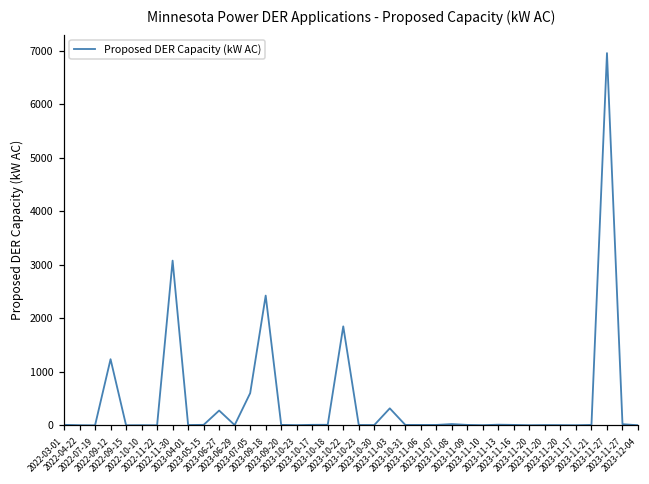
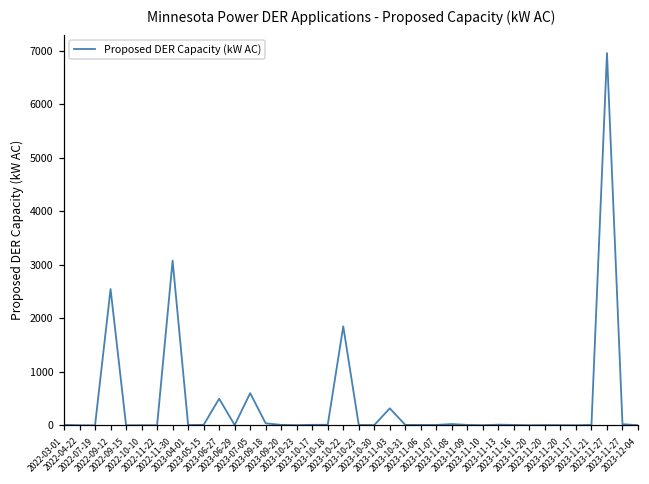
  {
    "2022-03-01": 0,
    "2022-04-22": 0,
    "2022-07-19": 0,
-   "2022-09-12": 1200,
+   "2022-09-12": 2600,
    "2022-09-15": 0,
    "2022-10-10": 0,
    "2022-11-22": 0,
    "2022-11-30": 3100,
    "2023-04-01": 0,
    "2023-05-15": 0,
-   "2023-06-27": 300,
+   "2023-06-27": 500,
    "2023-06-29": 0,
    "2023-07-05": 600,
-   "2023-09-18": 2400,
+   "2023-09-18": 0,
    "2023-09-20": 0,
    "2023-10-17": 0,
    "2023-10-18": 0,
    "2023-10-22": 1900,
    "2023-10-30": 0,
    "2023-11-03": 300,
    "2023-10-31": 0,
    "2023-11-06": 0,
    "2023-11-07": 0,
    "2023-11-08": 0,
    "2023-11-09": 0,
    "2023-11-10": 0,
    "2023-11-13": 0,
    "2023-11-16": 0,
    "2023-11-17": 0,
    "2023-11-21": 0,
    "2023-12-04": 0
  }
